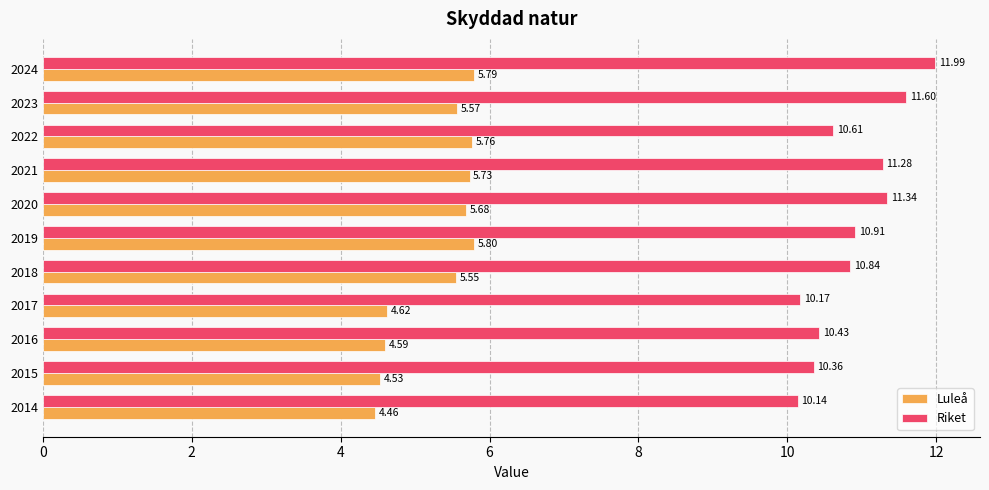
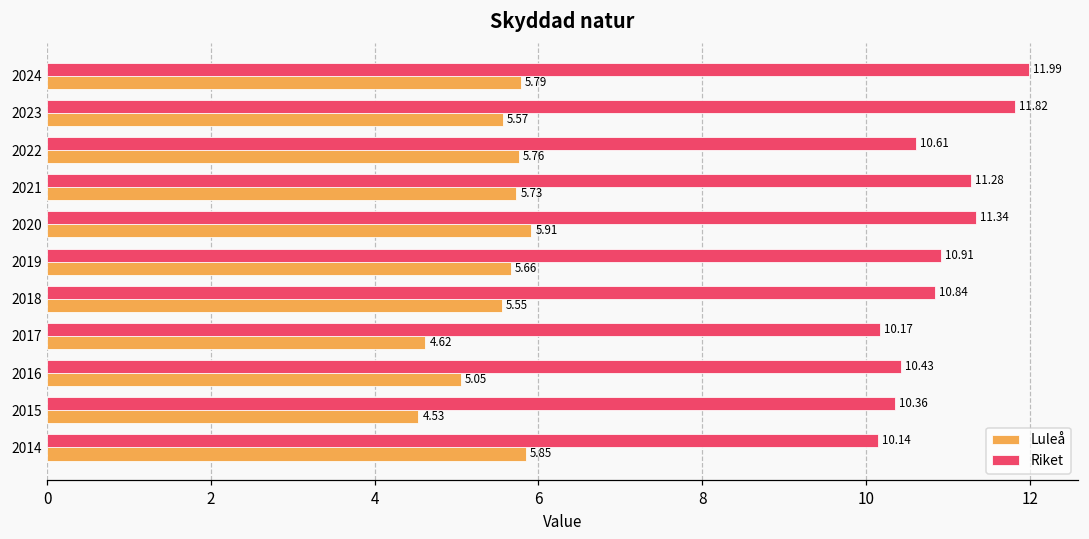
  {
    "Luleå": {
      "2024": 5.79,
      "2023": 5.57,
      "2022": 5.76,
      "2021": 5.73,
-     "2020": 5.68,
-     "2019": 5.80,
+     "2020": 5.91,
+     "2019": 5.66,
      "2018": 5.55,
      "2017": 4.62,
-     "2016": 4.59,
+     "2016": 5.05,
      "2015": 4.53,
-     "2014": 4.46
+     "2014": 5.85
    },
    "Riket": {
      "2024": 11.99,
-     "2023": 11.60,
+     "2023": 11.82,
      "2022": 10.61,
      "2021": 11.28,
      "2020": 11.34,
      "2019": 10.91,
      "2018": 10.84,
      "2017": 10.17,
      "2016": 10.43,
      "2015": 10.36,
      "2014": 10.14
    }
  }
